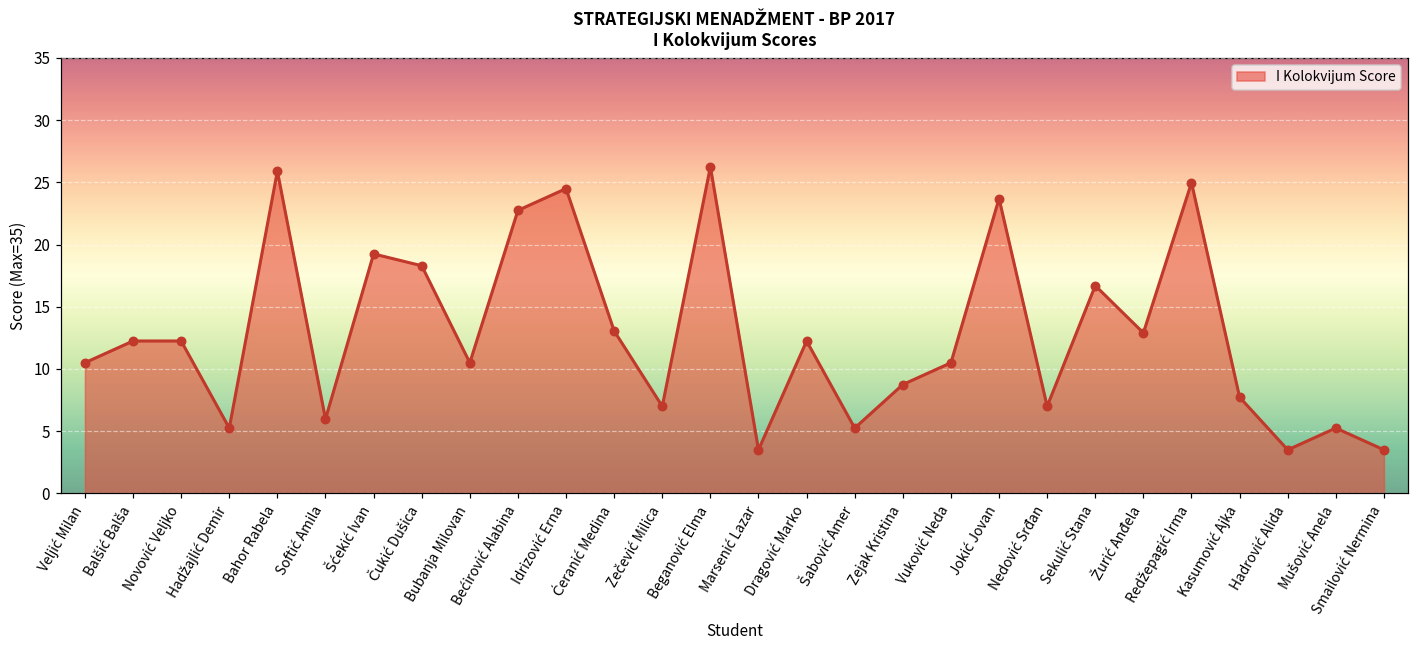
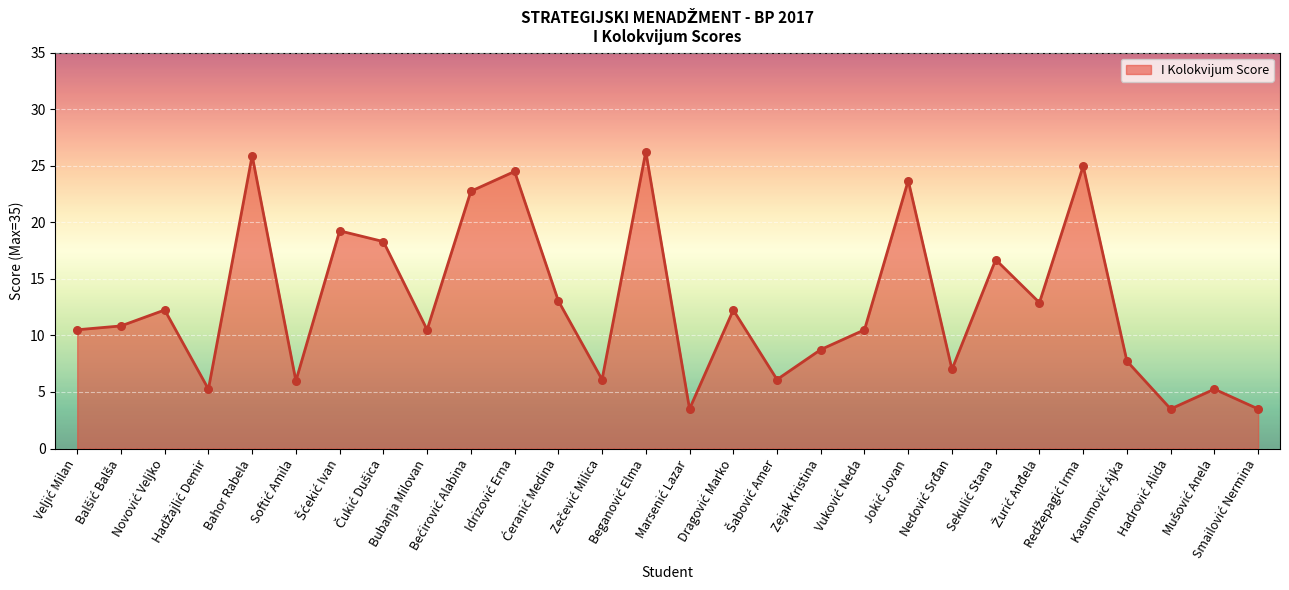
  {
    "Veljić Milan": 10.5,
-   "Balšić Balša": 12.3,
+   "Balšić Balša": 10.8,
    "Novović Veljko": 12.3,
    "Hadžajlić Demir": 5.3,
    "Bahor Rabela": 25.9,
    "Softić Amila": 6.0,
    "Šćekić Ivan": 19.3,
    "Čukić Dušica": 18.3,
    "Bubanja Milovan": 10.5,
    "Bećirović Alabina": 22.8,
    "Idrizović Erna": 24.5,
    "Ćeranić Medina": 13.1,
-   "Zečević Milica": 7.0,
+   "Zečević Milica": 6.1,
    "Beganović Elma": 26.3,
    "Marsenić Lazar": 3.5,
    "Dragović Marko": 12.3,
-   "Šabović Amer": 5.3,
+   "Šabović Amer": 6.1,
    "Zejak Kristina": 8.8,
    "Vuković Neda": 10.5,
    "Jokić Jovan": 23.7,
    "Nedović Srđan": 7.0,
    "Sekulić Stana": 16.7,
    "Žurić Anđela": 12.9,
    "Redžepagić Irma": 25.0,
    "Kasumović Ajka": 7.7,
    "Hadrović Alida": 3.5,
    "Mušović Anela": 5.3,
    "Smailović Nermina": 3.5
  }
